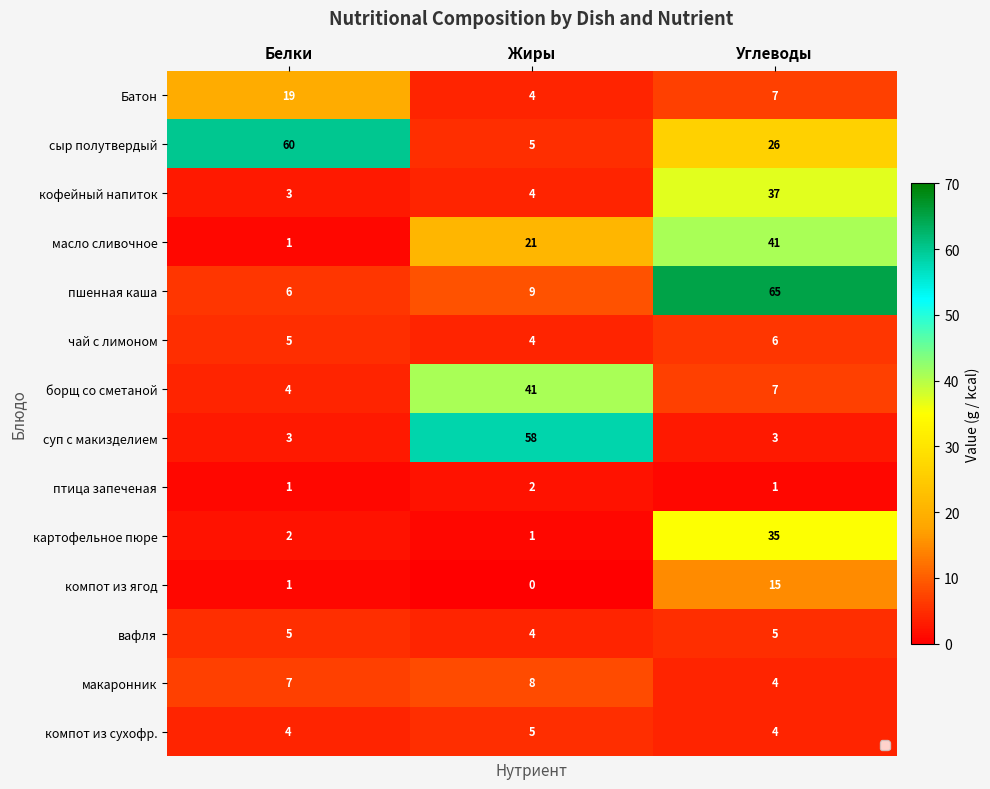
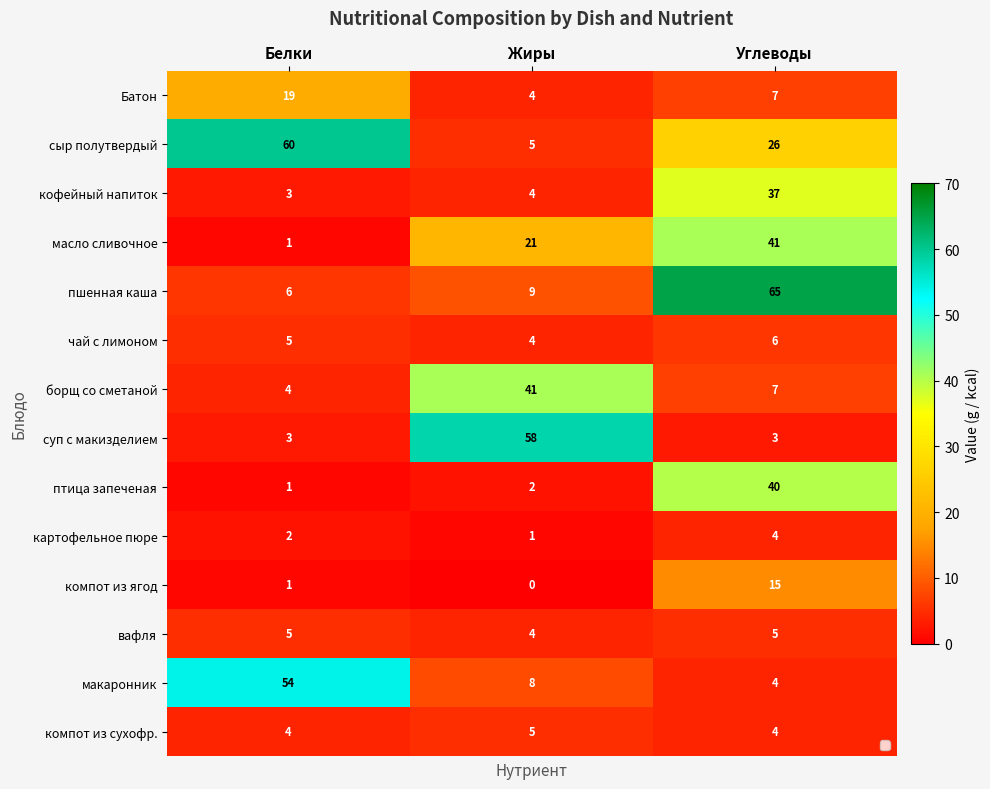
  {
    "Батон": {
      "Белки": 19,
      "Жиры": 4,
      "Углеводы": 7
    },
    "сыр полутвердый": {
      "Белки": 60,
      "Жиры": 5,
      "Углеводы": 26
    },
    "кофейный напиток": {
      "Белки": 3,
      "Жиры": 4,
      "Углеводы": 37
    },
    "масло сливочное": {
      "Белки": 1,
      "Жиры": 21,
      "Углеводы": 41
    },
    "пшенная каша": {
      "Белки": 6,
      "Жиры": 9,
      "Углеводы": 65
    },
    "чай с лимоном": {
      "Белки": 5,
      "Жиры": 4,
      "Углеводы": 6
    },
    "борщ со сметаной": {
      "Белки": 4,
      "Жиры": 41,
      "Углеводы": 7
    },
    "суп с макизделием": {
      "Белки": 3,
      "Жиры": 58,
      "Углеводы": 3
    },
    "птица запеченая": {
      "Белки": 1,
      "Жиры": 2,
-     "Углеводы": 1
+     "Углеводы": 40
    },
    "картофельное пюре": {
      "Белки": 2,
      "Жиры": 1,
-     "Углеводы": 35
+     "Углеводы": 4
    },
    "компот из ягод": {
      "Белки": 1,
      "Жиры": 0,
      "Углеводы": 15
    },
    "вафля": {
      "Белки": 5,
      "Жиры": 4,
      "Углеводы": 5
    },
    "макаронник": {
-     "Белки": 7,
+     "Белки": 54,
      "Жиры": 8,
      "Углеводы": 4
    },
    "компот из сухофр.": {
      "Белки": 4,
      "Жиры": 5,
      "Углеводы": 4
    }
  }
